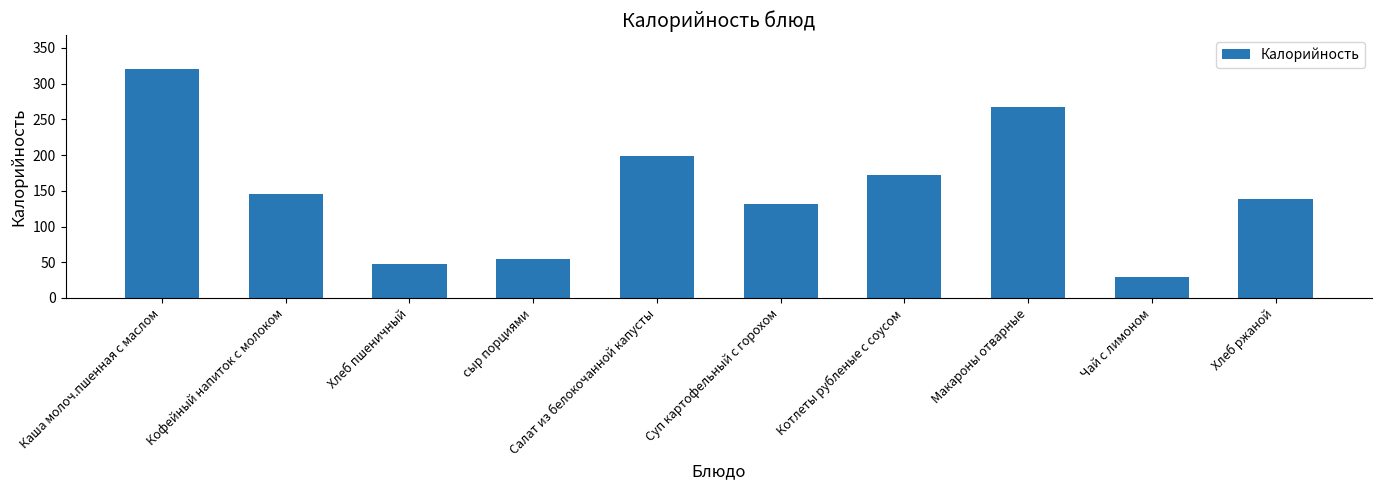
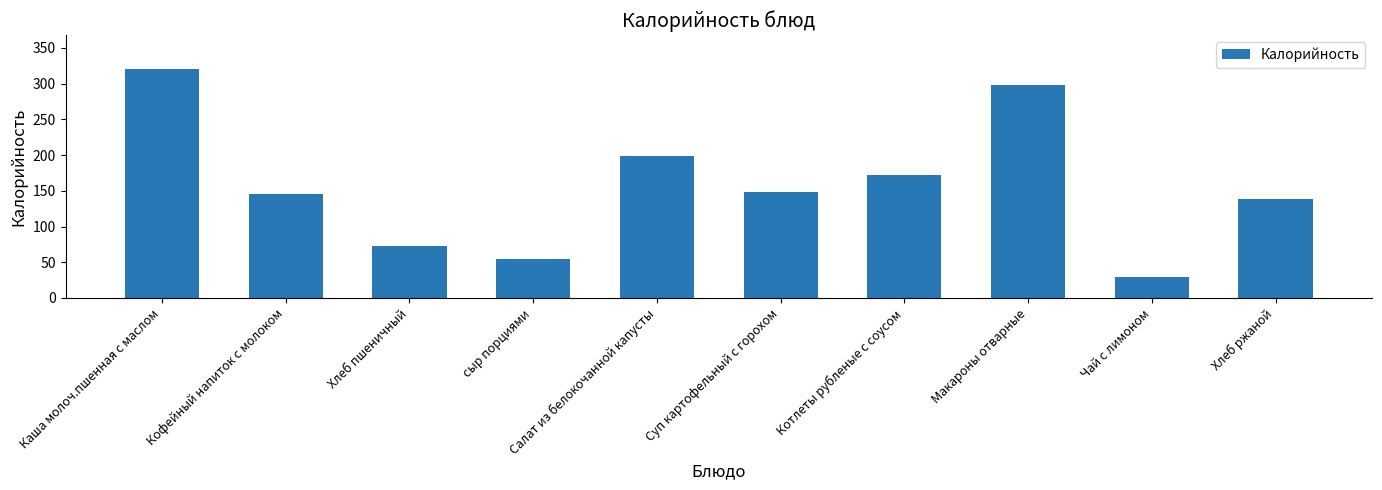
  {
    "Каша молоч.пшенная с маслом": 320,
    "Кофейный напиток с молоком": 150,
-   "Хлеб пшеничный": 50,
+   "Хлеб пшеничный": 70,
    "сыр порциями": 50,
    "Салат из белокочанной капусты": 200,
-   "Суп картофельный с горохом": 130,
+   "Суп картофельный с горохом": 150,
    "Котлеты рубленые с соусом": 170,
-   "Макароны отварные": 270,
+   "Макароны отварные": 300,
    "Чай с лимоном": 30,
    "Хлеб ржаной": 140
  }
